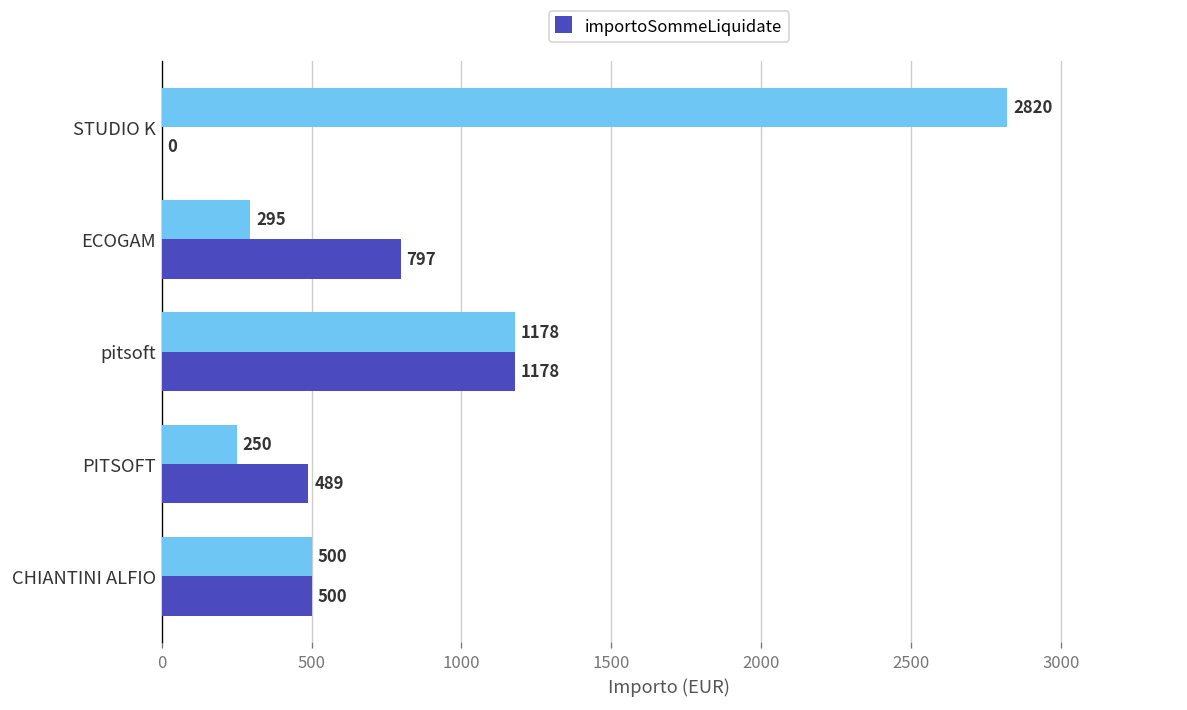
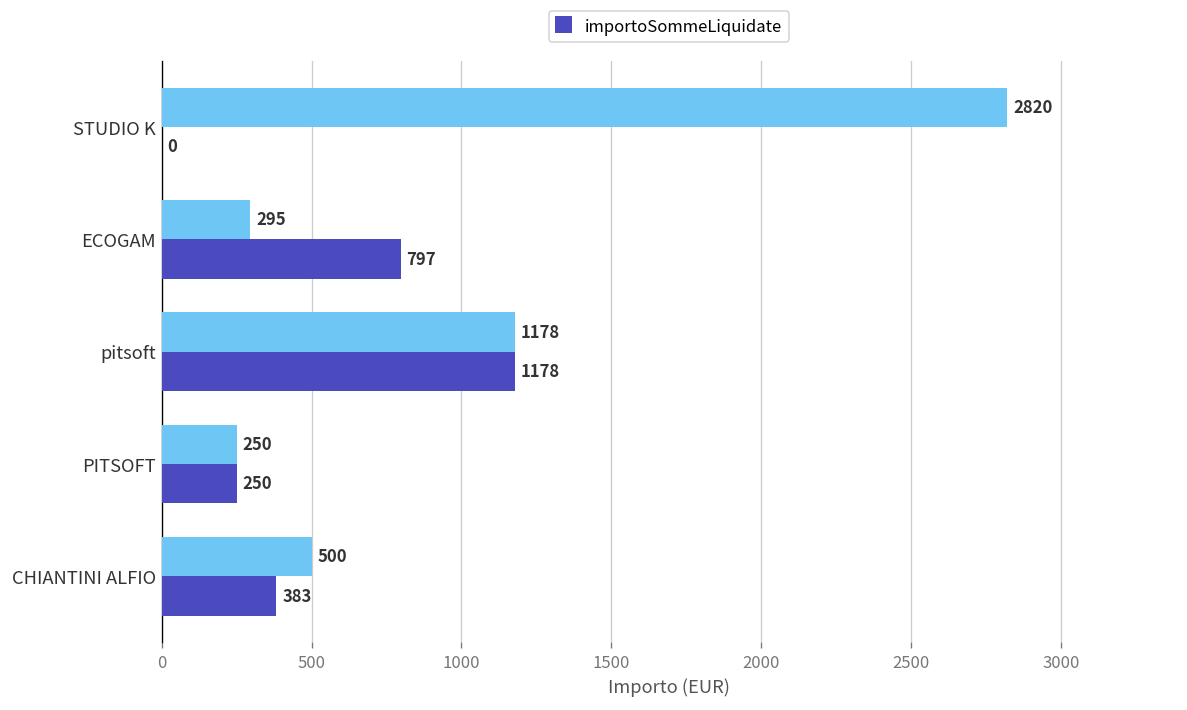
  {
    "importoSommeLiquidate": {
      "STUDIO K": 0,
      "ECOGAM": 797,
      "pitsoft": 1178,
-     "PITSOFT": 489,
-     "CHIANTINI ALFIO": 500
+     "PITSOFT": 250,
+     "CHIANTINI ALFIO": 383
    }
  }
